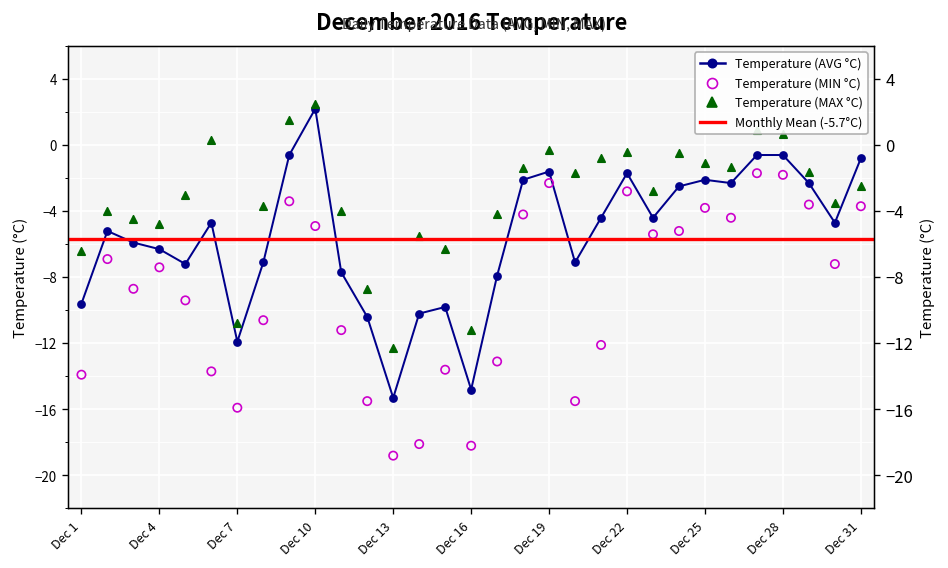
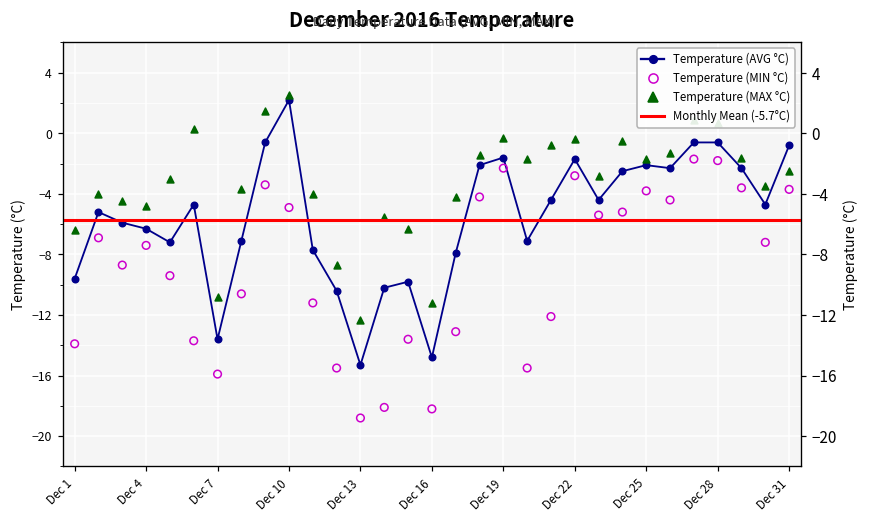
  {
    "Temperature (AVG °C)": {
      "Dec 1": -9.6,
      "Dec 4": -6.3,
-     "Dec 7": -11.9,
+     "Dec 7": -13.6,
      "Dec 10": 2.2,
      "Dec 13": -15.3,
      "Dec 16": -14.8,
      "Dec 19": -1.6,
      "Dec 22": -1.7,
      "Dec 25": -2.1,
      "Dec 28": -0.6,
      "Dec 31": -0.8
    },
    "Temperature (MAX °C)": {
-     "Dec 25": -1.1
+     "Dec 25": -1.7
    }
  }
